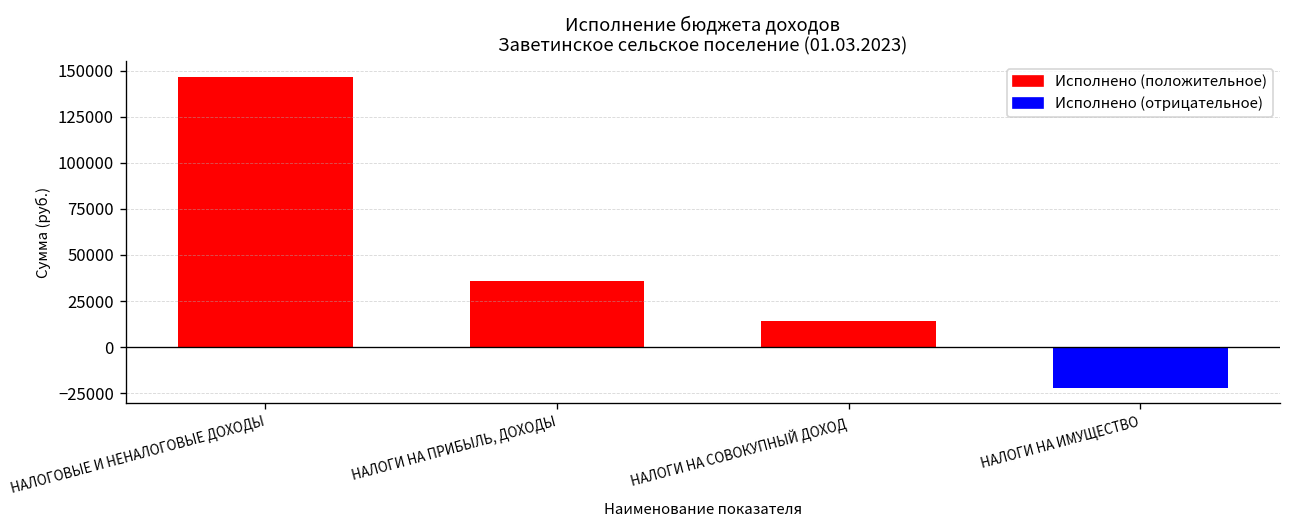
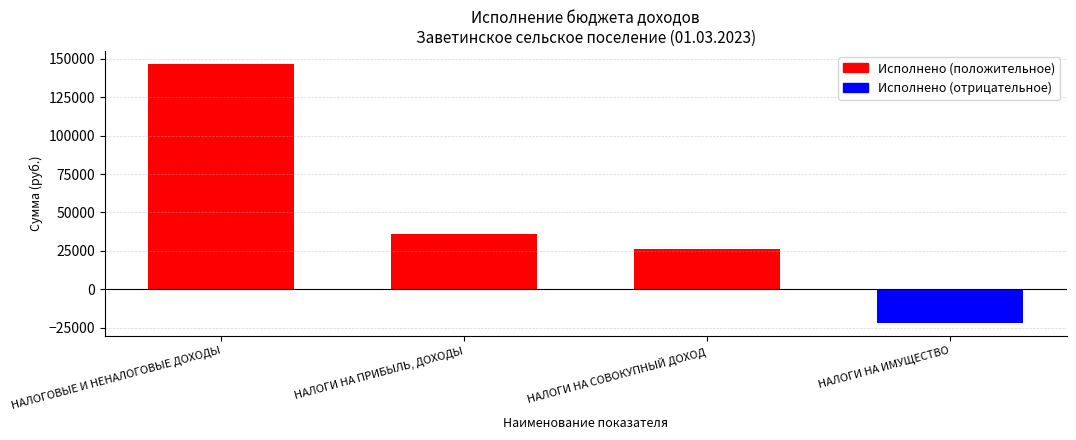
  {
    "НАЛОГОВЫЕ И НЕНАЛОГОВЫЕ ДОХОДЫ": 147000,
    "НАЛОГИ НА ПРИБЫЛЬ, ДОХОДЫ": 36000,
-   "НАЛОГИ НА СОВОКУПНЫЙ ДОХОД": 14000,
+   "НАЛОГИ НА СОВОКУПНЫЙ ДОХОД": 26000,
    "НАЛОГИ НА ИМУЩЕСТВО": -22000
  }
